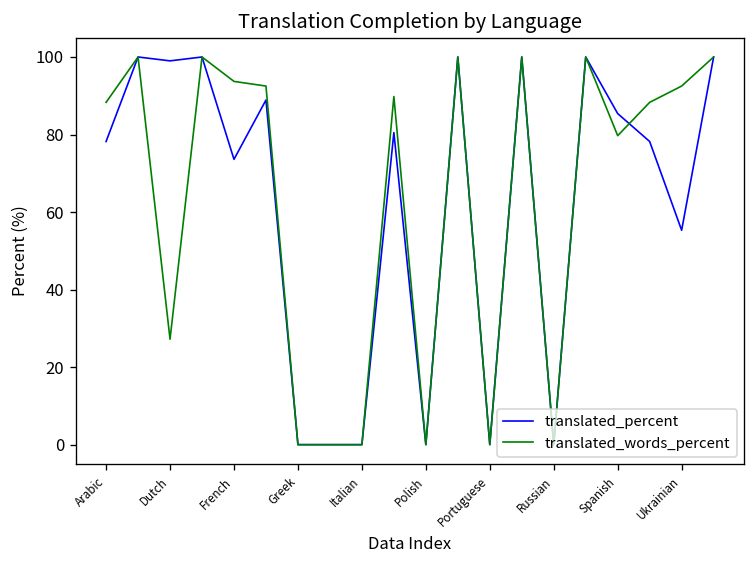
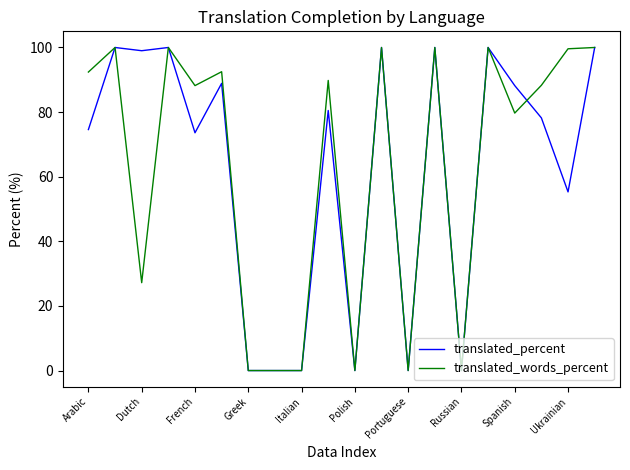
  {
    "translated_percent": {
-     "Arabic": 78,
+     "Arabic": 75,
      "Dutch": 99,
      "French": 74,
-     "Spanish": 85,
+     "Spanish": 88,
      "Ukrainian": 55
    },
    "translated_words_percent": {
-     "Arabic": 88,
+     "Arabic": 92,
      "Dutch": 27,
-     "French": 94,
+     "French": 88,
      "Spanish": 80,
-     "Ukrainian": 93
+     "Ukrainian": 100
    }
  }
